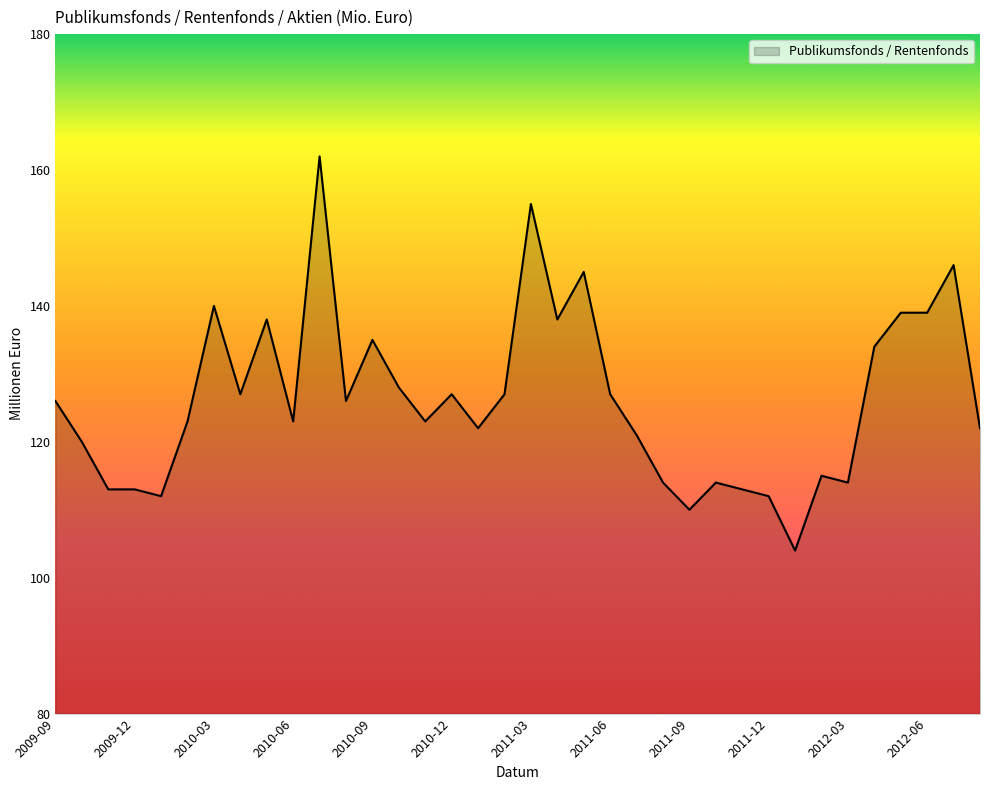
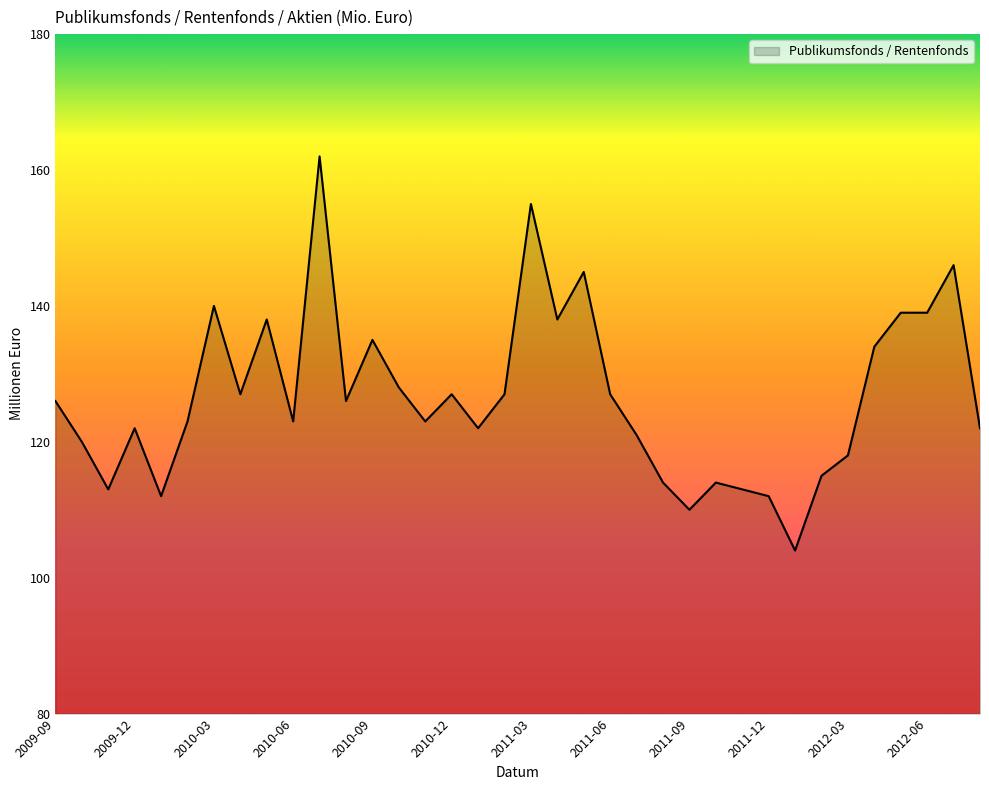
  {
    "2009-09": 126,
-   "2009-12": 113,
+   "2009-12": 122,
    "2010-03": 140,
    "2010-06": 123,
    "2010-09": 135,
    "2010-12": 127,
    "2011-03": 155,
    "2011-06": 127,
    "2011-09": 110,
    "2011-12": 112,
-   "2012-03": 114,
+   "2012-03": 118,
    "2012-06": 139
  }
